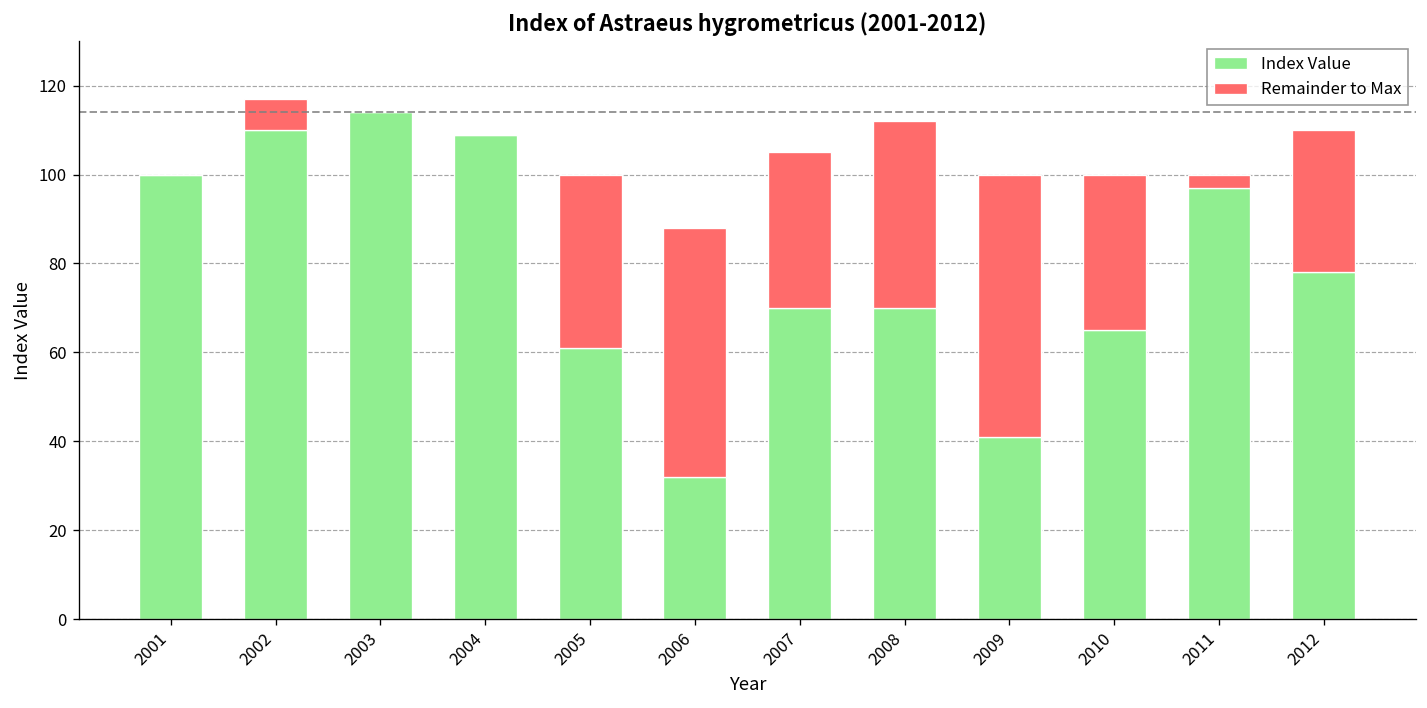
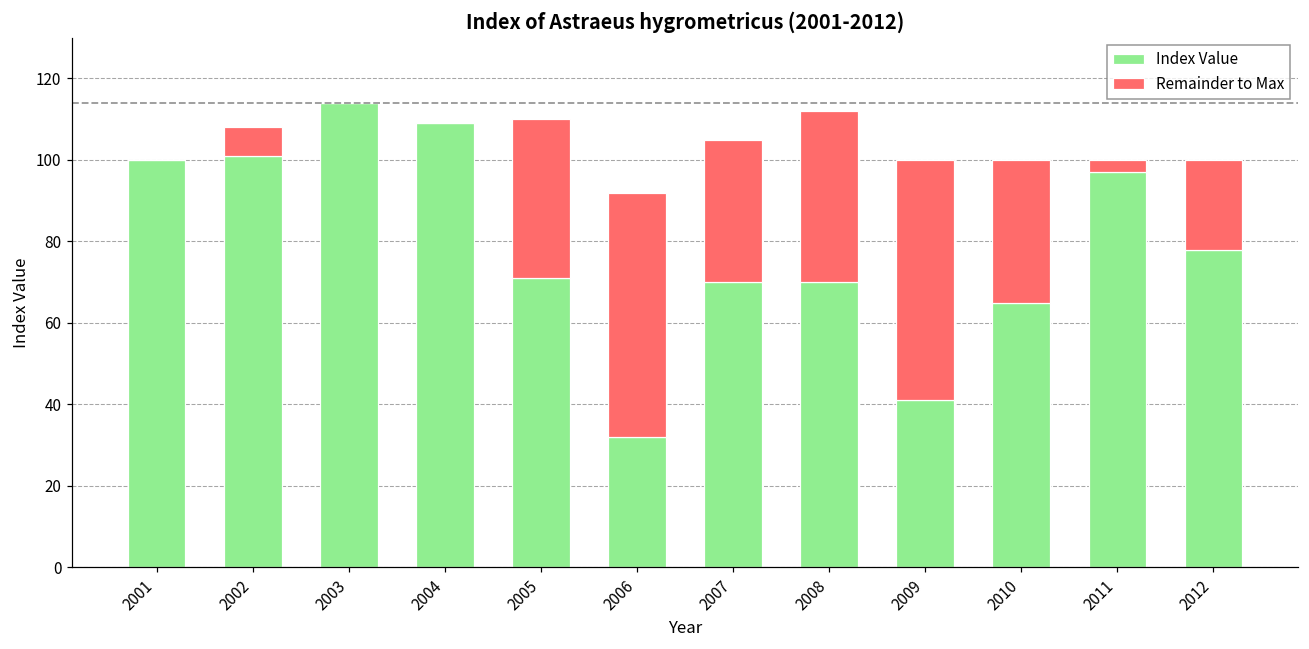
  {
    "Index Value": {
      "2001": 100,
-     "2002": 110,
+     "2002": 101,
      "2003": 114,
      "2004": 109,
-     "2005": 61,
+     "2005": 71,
      "2006": 32,
      "2007": 70,
      "2008": 70,
      "2009": 41,
      "2010": 65,
      "2011": 97,
      "2012": 78
    },
    "Remainder to Max": {
      "2001": 0,
      "2002": 7,
      "2003": 0,
      "2004": 0,
      "2005": 39,
-     "2006": 56,
+     "2006": 60,
      "2007": 35,
      "2008": 42,
      "2009": 59,
      "2010": 35,
      "2011": 3,
-     "2012": 32
+     "2012": 22
    }
  }
